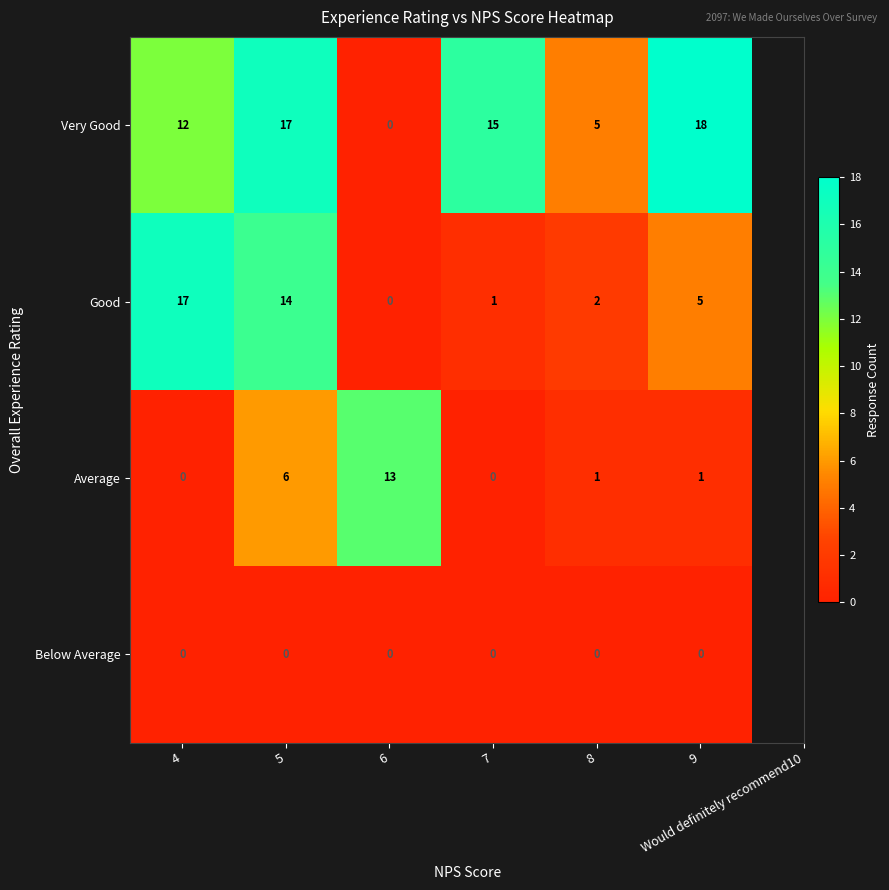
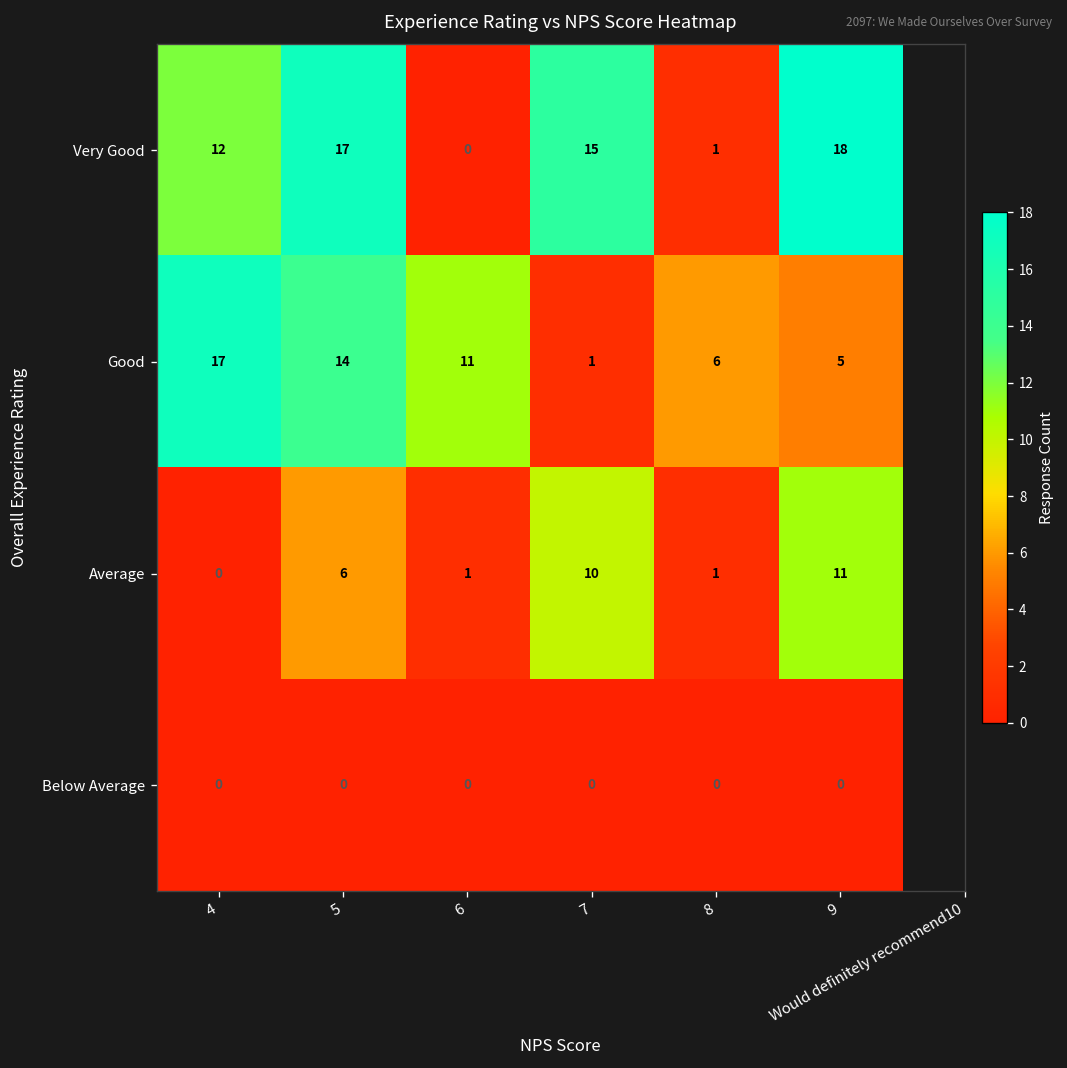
  {
    "Very Good": {
      "4": 12,
      "5": 17,
      "6": 0,
      "7": 15,
-     "8": 5,
+     "8": 1,
      "9": 18
    },
    "Good": {
      "4": 17,
      "5": 14,
-     "6": 0,
+     "6": 11,
      "7": 1,
-     "8": 2,
+     "8": 6,
      "9": 5
    },
    "Average": {
      "4": 0,
      "5": 6,
-     "6": 13,
-     "7": 0,
+     "6": 1,
+     "7": 10,
      "8": 1,
-     "9": 1
+     "9": 11
    },
    "Below Average": {
      "4": 0,
      "5": 0,
      "6": 0,
      "7": 0,
      "8": 0,
      "9": 0
    }
  }
